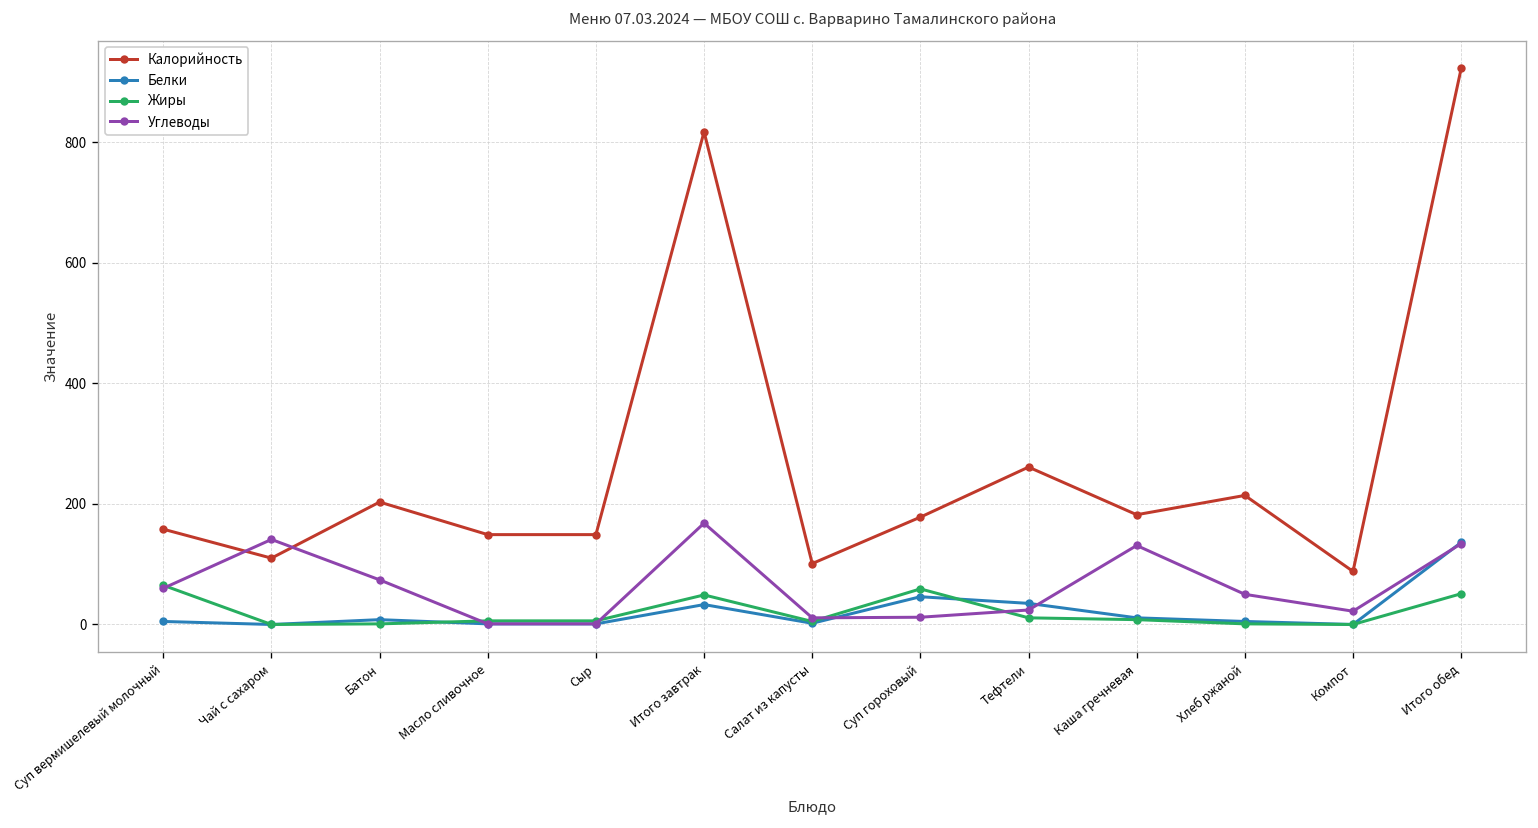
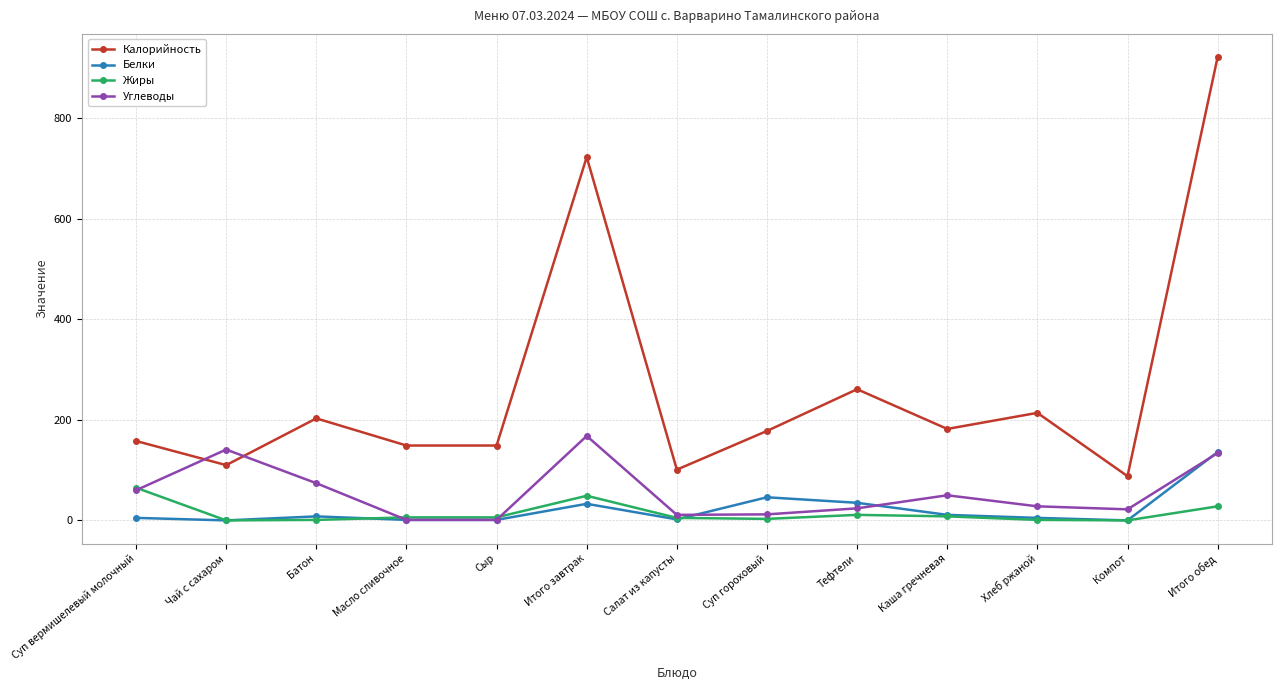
  {
    "Калорийность": {
      "Суп вермишелевый молочный": 160,
      "Чай с сахаром": 110,
      "Батон": 200,
      "Масло сливочное": 150,
      "Сыр": 150,
-     "Итого завтрак": 820,
+     "Итого завтрак": 720,
      "Салат из капусты": 100,
      "Суп гороховый": 180,
      "Тефтели": 260,
      "Каша гречневая": 180,
      "Хлеб ржаной": 210,
      "Компот": 90,
      "Итого обед": 920
    },
    "Белки": {
      "Суп вермишелевый молочный": 10,
      "Батон": 10,
      "Итого завтрак": 30,
      "Суп гороховый": 50,
      "Тефтели": 40
    },
    "Жиры": {
      "Батон": 0,
      "Итого завтрак": 50,
-     "Суп гороховый": 60,
+     "Суп гороховый": 0,
      "Тефтели": 10,
-     "Итого обед": 50
+     "Итого обед": 30
    },
    "Углеводы": {
      "Чай с сахаром": 140,
      "Батон": 70,
      "Итого завтрак": 170,
      "Салат из капусты": 10,
      "Суп гороховый": 10,
      "Тефтели": 20,
-     "Каша гречневая": 130,
-     "Хлеб ржаной": 50,
+     "Каша гречневая": 50,
+     "Хлеб ржаной": 30,
      "Компот": 20
    }
  }
